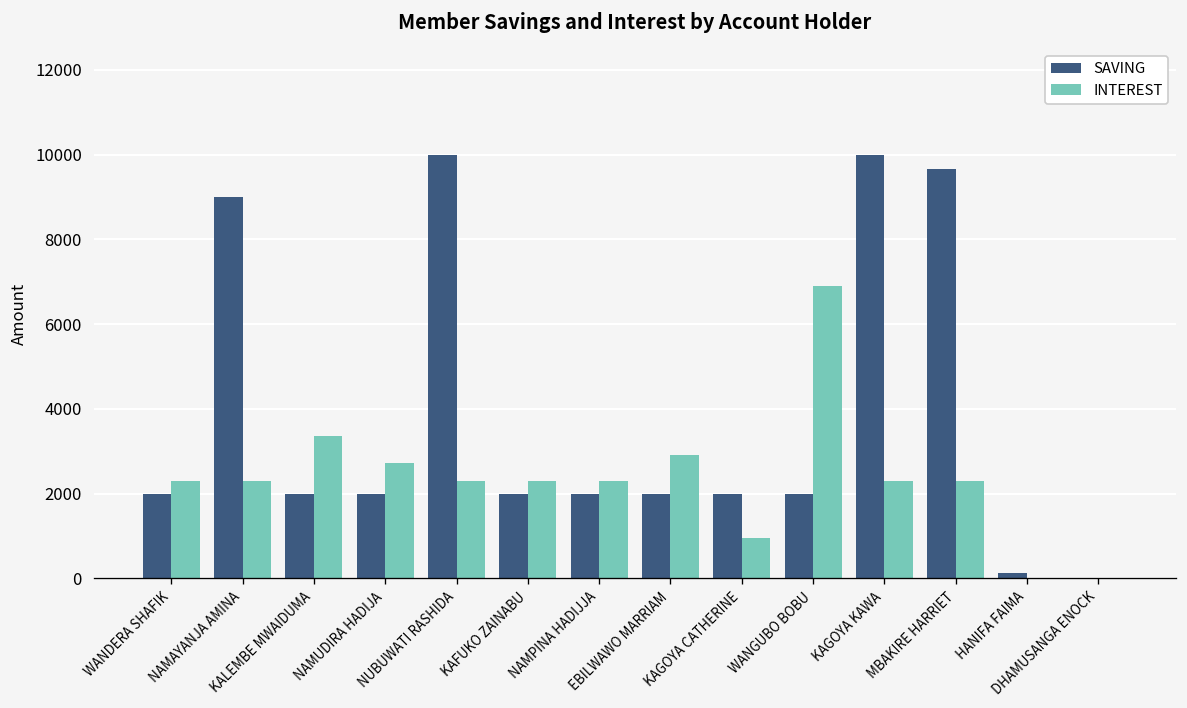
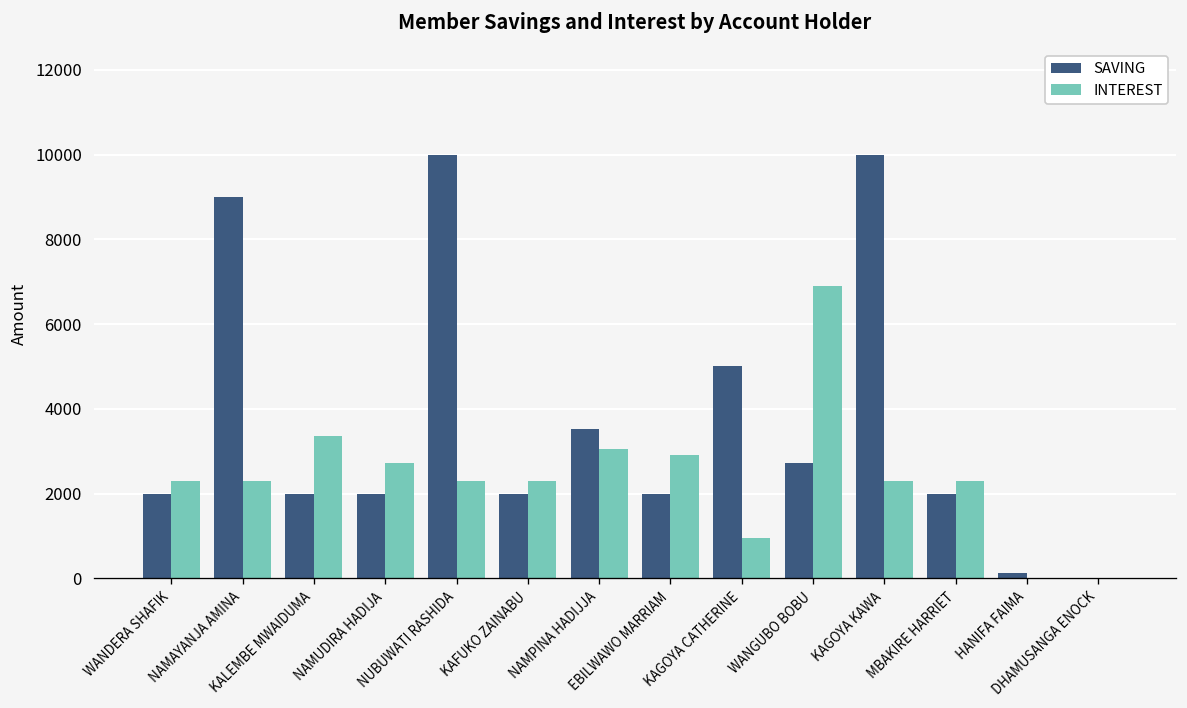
  {
    "SAVING": {
      "WANDERA SHAFIK": 2000,
      "NAMAYANJA AMINA": 9000,
      "KALEMBE MWAIDUMA": 2000,
      "NAMUDIRA HADIJA": 2000,
      "NUBUWATI RASHIDA": 10000,
      "KAFUKO ZAINABU": 2000,
-     "NAMPINA HADIJJA": 2000,
+     "NAMPINA HADIJJA": 3500,
      "EBILWAWO MARRIAM": 2000,
-     "KAGOYA CATHERINE": 2000,
-     "WANGUBO BOBU": 2000,
+     "KAGOYA CATHERINE": 5000,
+     "WANGUBO BOBU": 2700,
      "KAGOYA KAWA": 10000,
-     "MBAKIRE HARRIET": 9700,
+     "MBAKIRE HARRIET": 2000,
      "HANIFA FAIMA": 100,
      "DHAMUSANGA ENOCK": 0
    },
    "INTEREST": {
      "WANDERA SHAFIK": 2300,
      "NAMAYANJA AMINA": 2300,
      "KALEMBE MWAIDUMA": 3400,
      "NAMUDIRA HADIJA": 2700,
      "NUBUWATI RASHIDA": 2300,
      "KAFUKO ZAINABU": 2300,
-     "NAMPINA HADIJJA": 2300,
+     "NAMPINA HADIJJA": 3100,
      "EBILWAWO MARRIAM": 2900,
      "KAGOYA CATHERINE": 1000,
      "WANGUBO BOBU": 6900,
      "KAGOYA KAWA": 2300,
      "MBAKIRE HARRIET": 2300,
      "HANIFA FAIMA": 0,
      "DHAMUSANGA ENOCK": 0
    }
  }
